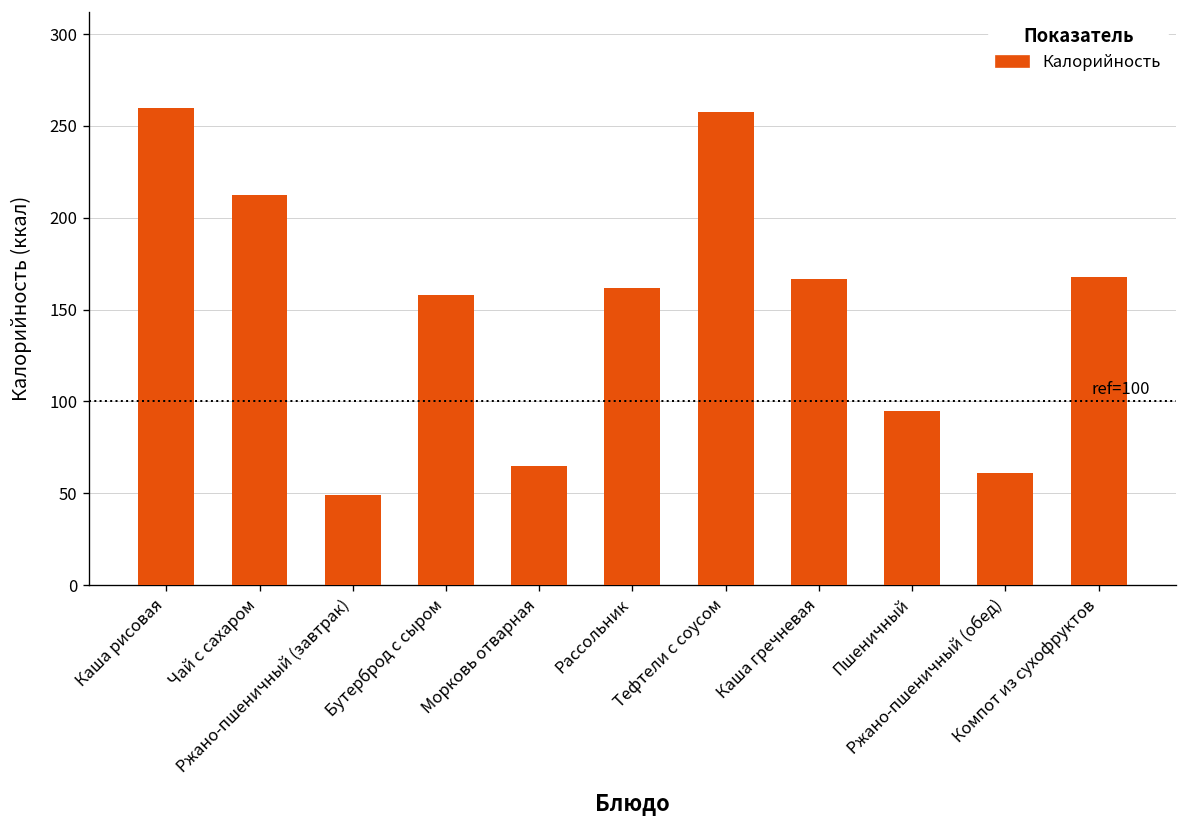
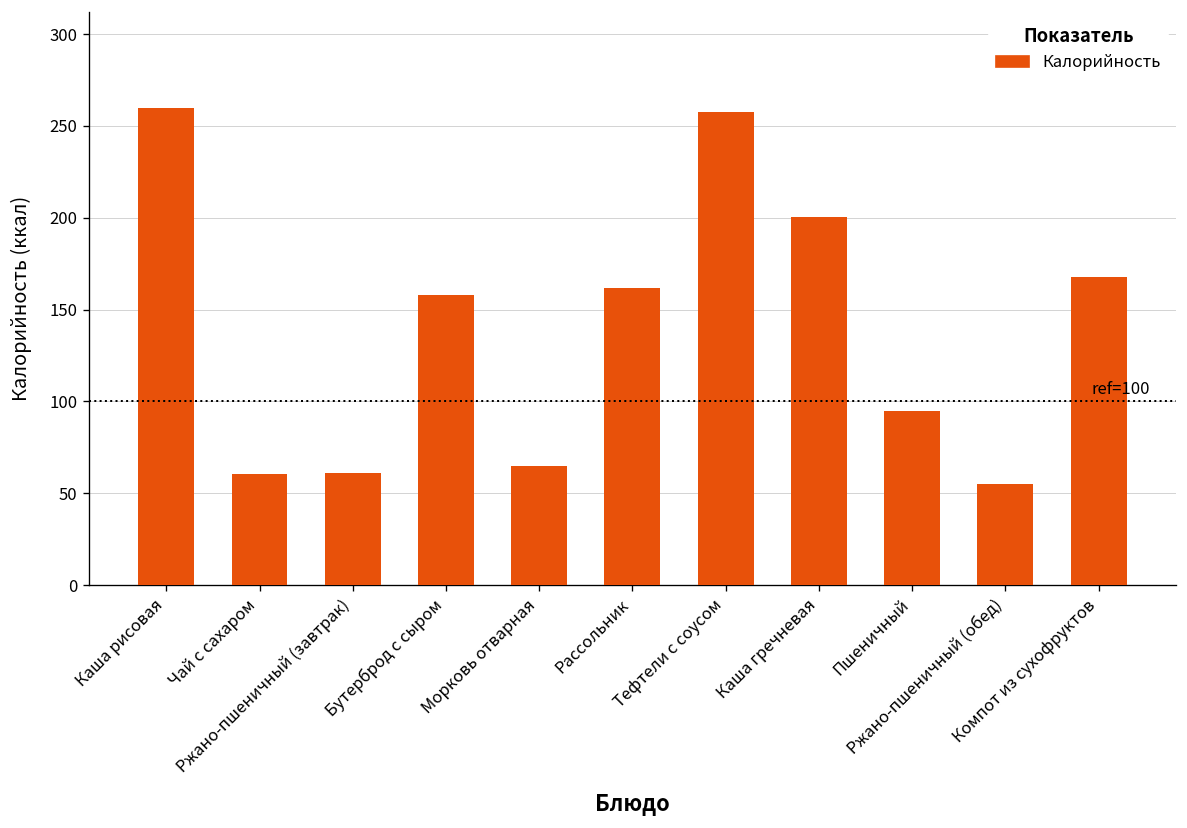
  {
    "Каша рисовая": 260,
-   "Чай с сахаром": 212,
-   "Ржано-пшеничный (завтрак)": 49,
+   "Чай с сахаром": 60,
+   "Ржано-пшеничный (завтрак)": 61,
    "Бутерброд с сыром": 158,
    "Морковь отварная": 65,
    "Рассольник": 162,
    "Тефтели с соусом": 258,
-   "Каша гречневая": 166,
+   "Каша гречневая": 200,
    "Пшеничный": 95,
-   "Ржано-пшеничный (обед)": 61
+   "Ржано-пшеничный (обед)": 55
  }
